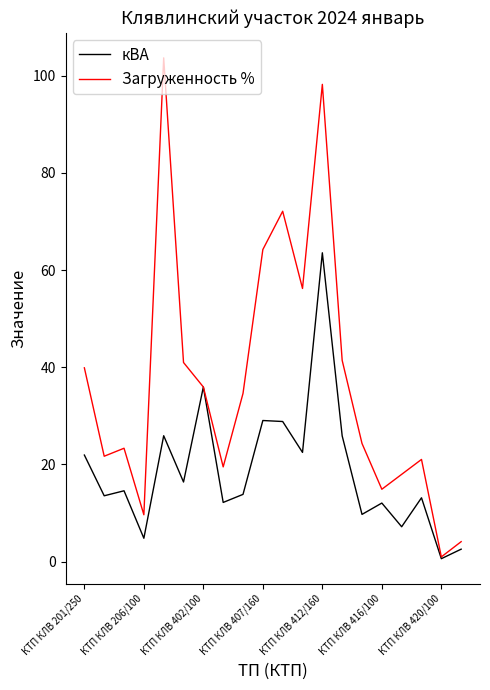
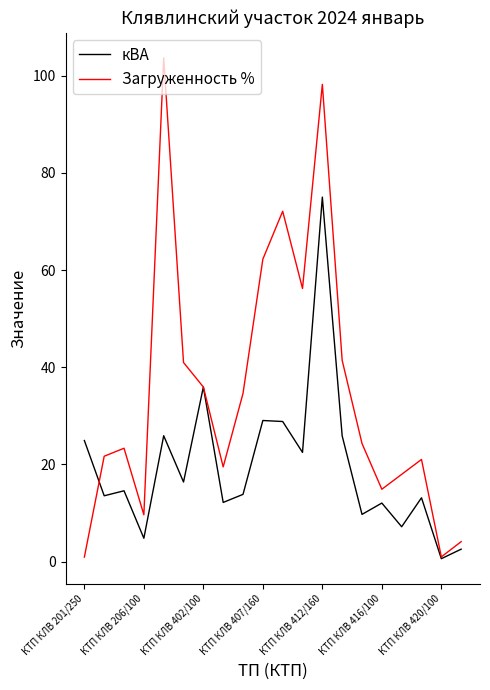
  {
    "кВА": {
-     "КТП КЛВ 201/250": 22,
+     "КТП КЛВ 201/250": 25,
      "КТП КЛВ 206/100": 5,
      "КТП КЛВ 407/160": 29,
-     "КТП КЛВ 412/160": 64,
+     "КТП КЛВ 412/160": 75,
      "КТП КЛВ 416/100": 12
    },
    "Загруженность %": {
-     "КТП КЛВ 201/250": 40,
+     "КТП КЛВ 201/250": 1,
      "КТП КЛВ 206/100": 10,
-     "КТП КЛВ 407/160": 64,
+     "КТП КЛВ 407/160": 62,
      "КТП КЛВ 412/160": 98,
      "КТП КЛВ 416/100": 15
    }
  }
